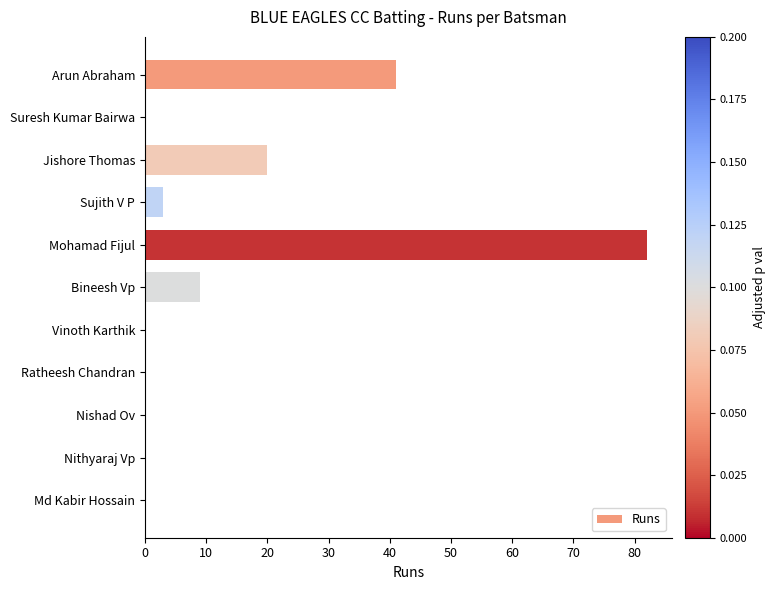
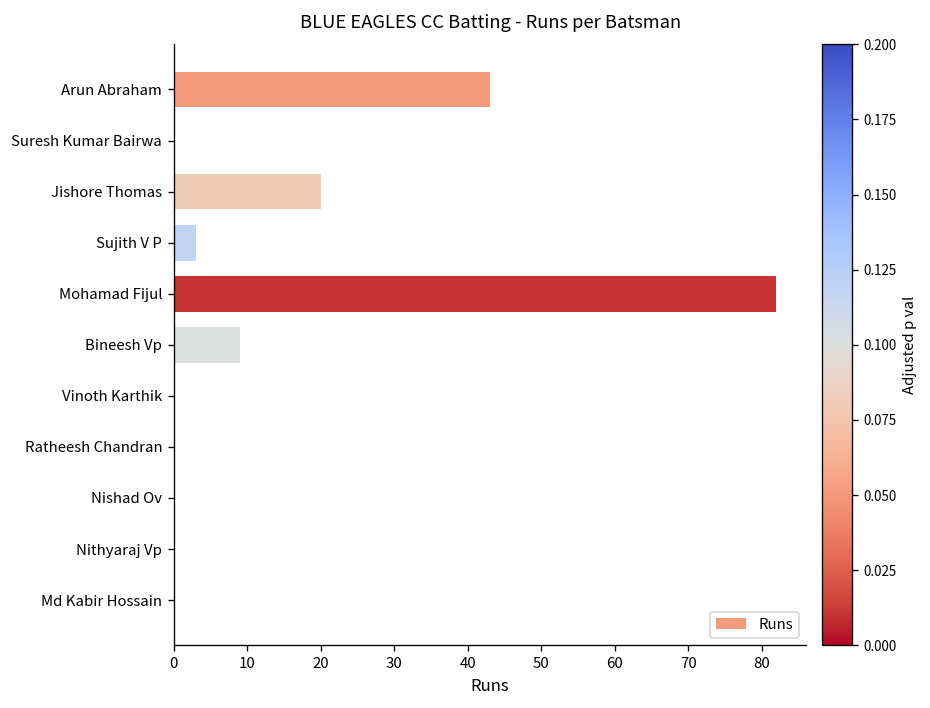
  {
-   "Arun Abraham": 41,
+   "Arun Abraham": 43,
    "Suresh Kumar Bairwa": 0,
    "Jishore Thomas": 20,
    "Sujith V P": 3,
    "Mohamad Fijul": 82,
    "Bineesh Vp": 9,
    "Vinoth Karthik": 0,
    "Ratheesh Chandran": 0,
    "Nishad Ov": 0,
    "Nithyaraj Vp": 0,
    "Md Kabir Hossain": 0
  }
